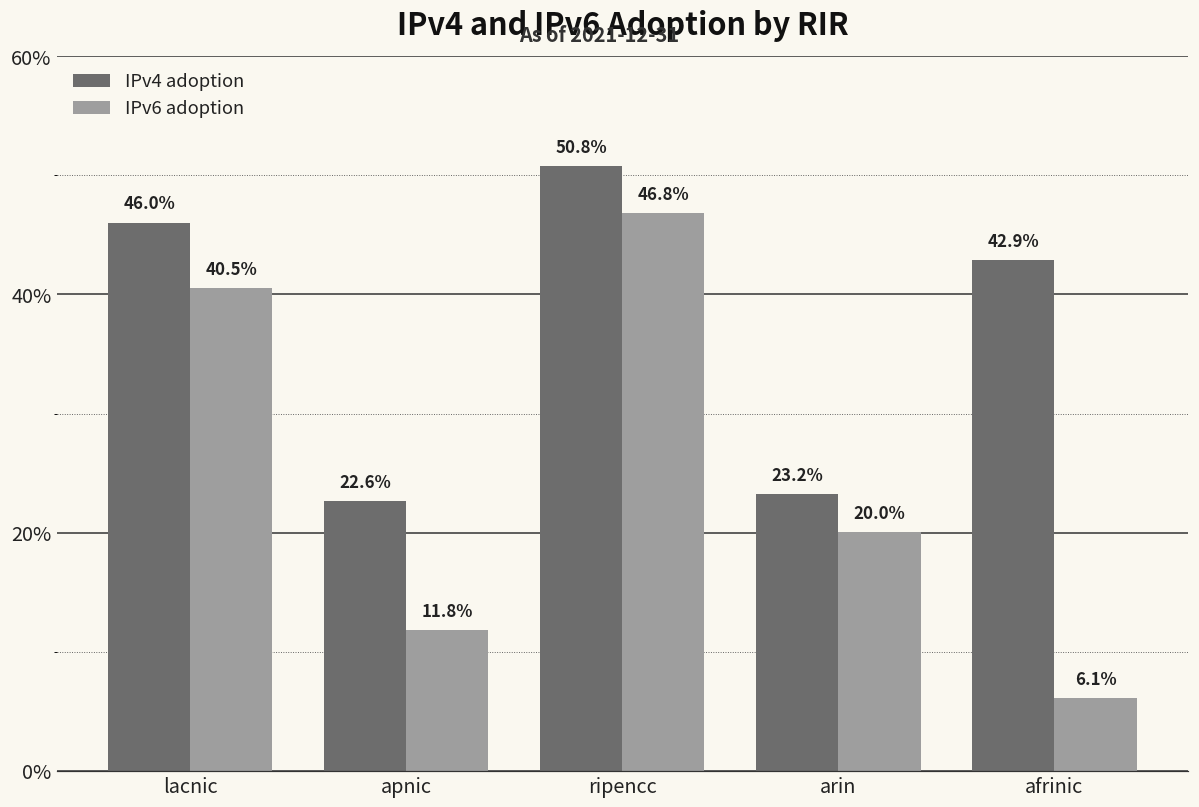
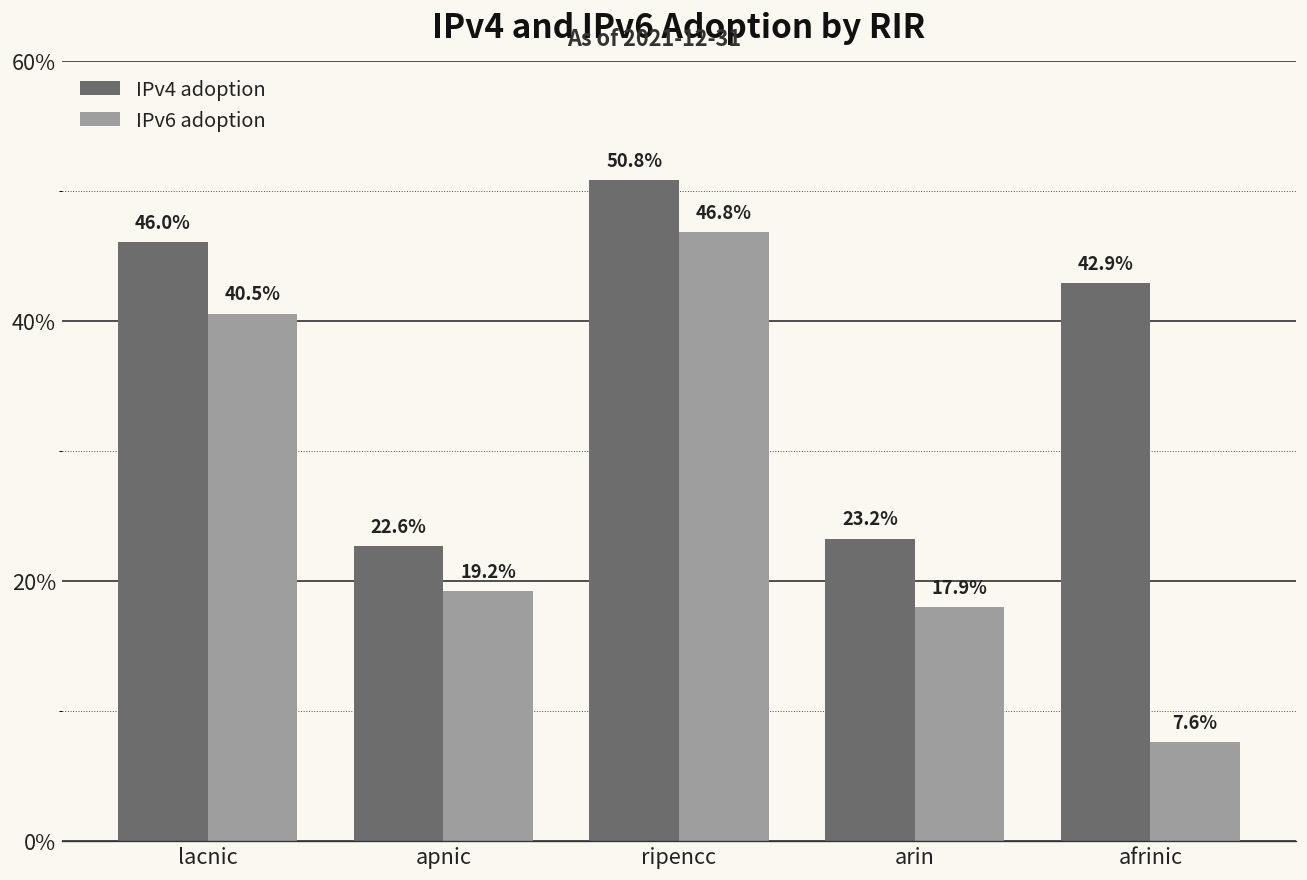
  {
    "IPv4 adoption": {
      "lacnic": "46.0%",
      "apnic": "22.6%",
      "ripencc": "50.8%",
      "arin": "23.2%",
      "afrinic": "42.9%"
    },
    "IPv6 adoption": {
      "lacnic": "40.5%",
-     "apnic": "11.8%",
+     "apnic": "19.2%",
      "ripencc": "46.8%",
-     "arin": "20.0%",
-     "afrinic": "6.1%"
+     "arin": "17.9%",
+     "afrinic": "7.6%"
    }
  }
